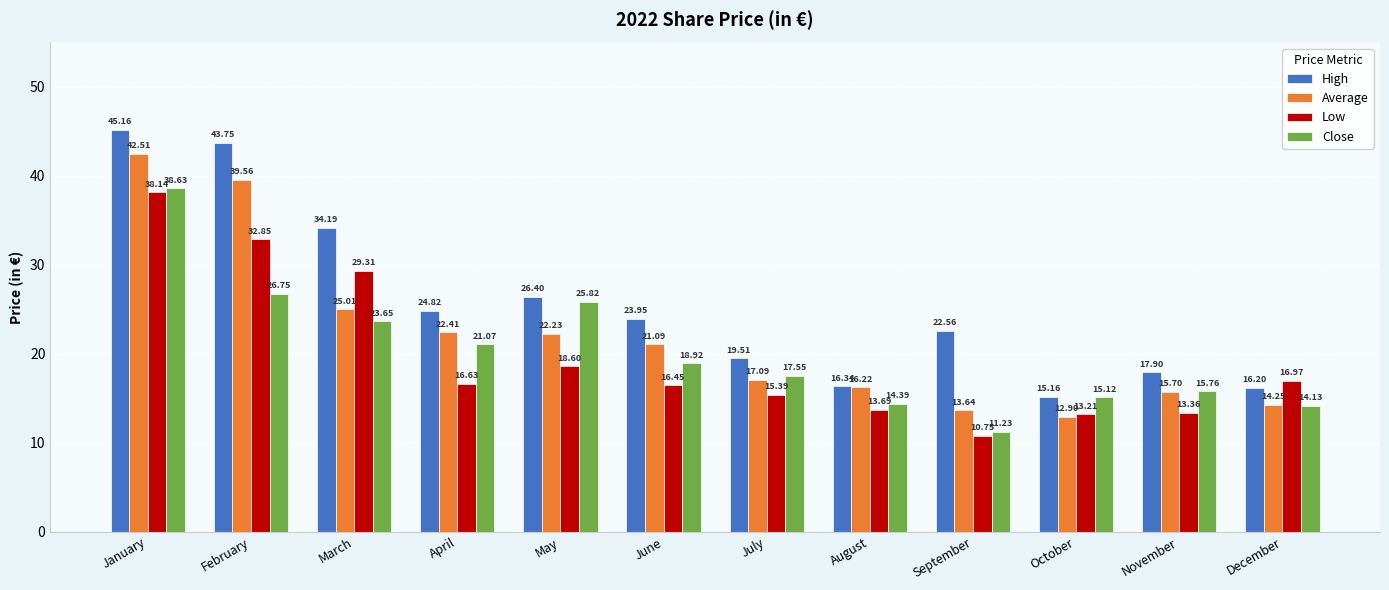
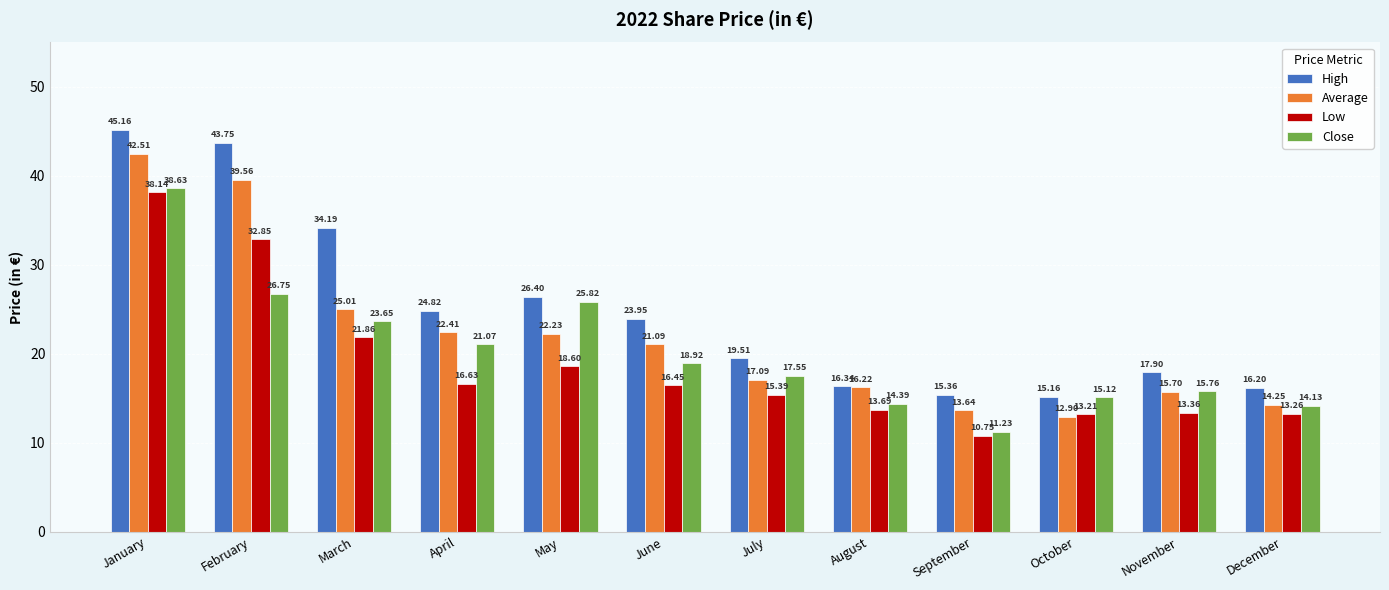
  {
    "High": {
      "January": 45.16,
      "February": 43.75,
      "March": 34.19,
      "April": 24.82,
      "May": 26.40,
      "June": 23.95,
      "July": 19.51,
-     "September": 22.56,
+     "September": 15.36,
      "October": 15.16,
      "November": 17.90,
      "December": 16.20
    },
    "Average": {
      "January": 42.51,
      "February": 39.56,
      "March": 25.01,
      "April": 22.41,
      "May": 22.23,
      "June": 21.09,
      "July": 17.09,
      "September": 13.64,
      "November": 15.70,
      "December": 14.25
    },
    "Low": {
      "January": 38.14,
      "February": 32.85,
-     "March": 29.31,
+     "March": 21.86,
      "April": 16.63,
      "May": 18.60,
      "June": 16.45,
      "July": 15.39,
      "August": 13.69,
      "September": 10.75,
      "November": 13.36,
-     "December": 16.97
+     "December": 13.26
    },
    "Close": {
      "January": 38.63,
      "February": 26.75,
      "March": 23.65,
      "April": 21.07,
      "May": 25.82,
      "June": 18.92,
      "July": 17.55,
      "August": 14.39,
      "September": 11.23,
      "October": 15.12,
      "November": 15.76,
      "December": 14.13
    }
  }
